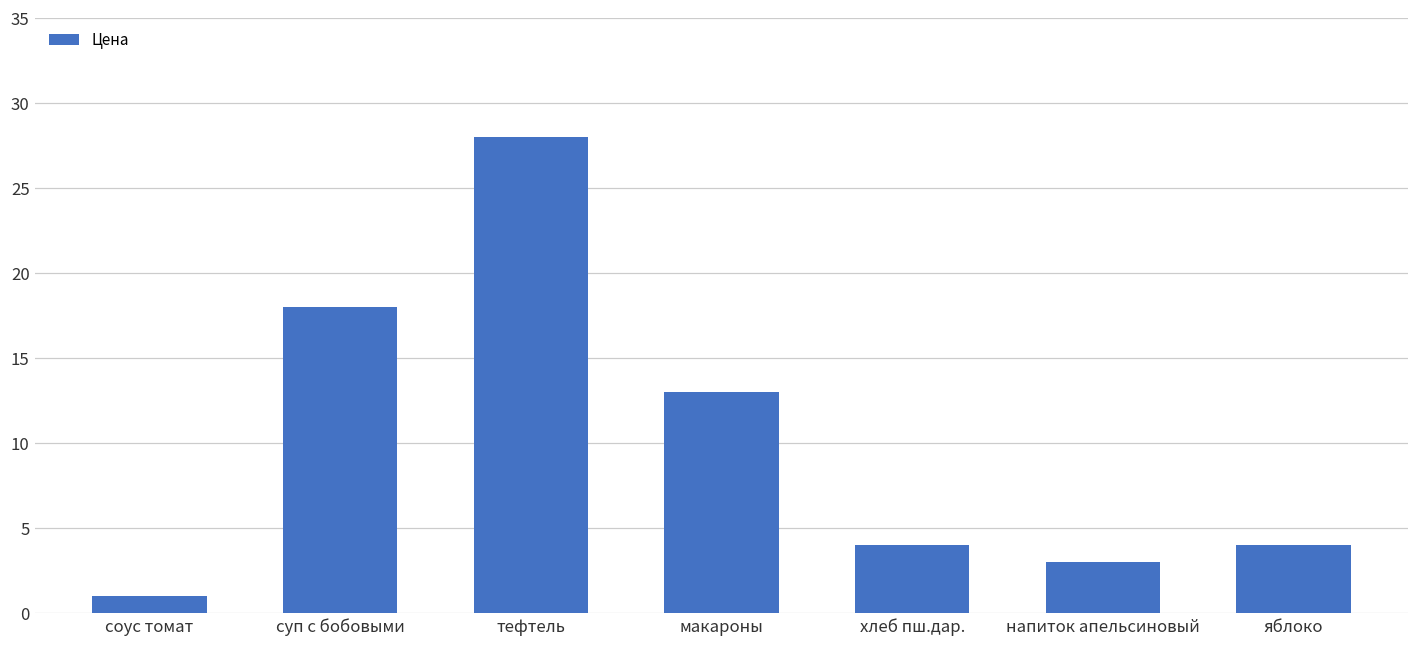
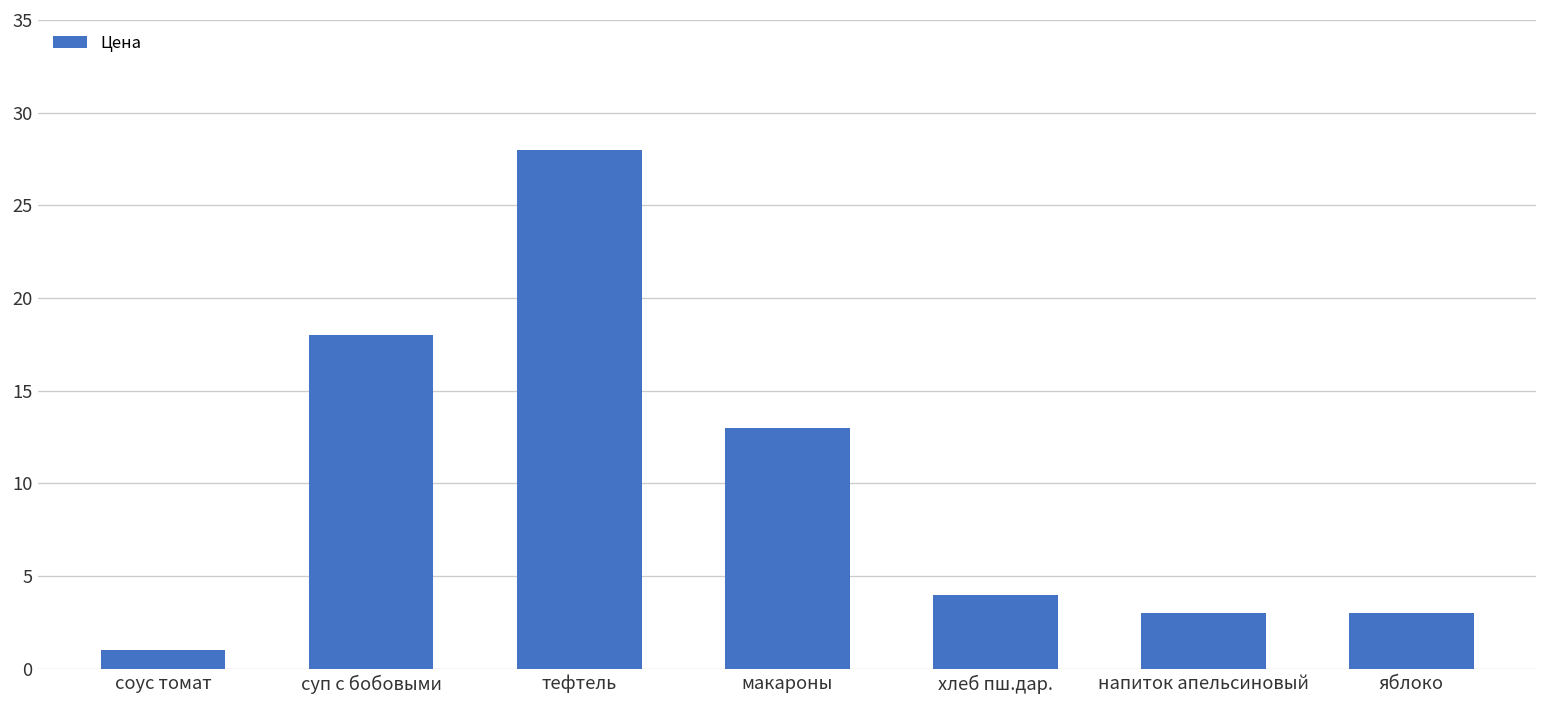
  {
    "соус томат": 1,
    "суп с бобовыми": 18,
    "тефтель": 28,
    "макароны": 13,
    "хлеб пш.дар.": 4,
    "напиток апельсиновый": 3,
-   "яблоко": 4
+   "яблоко": 3
  }
